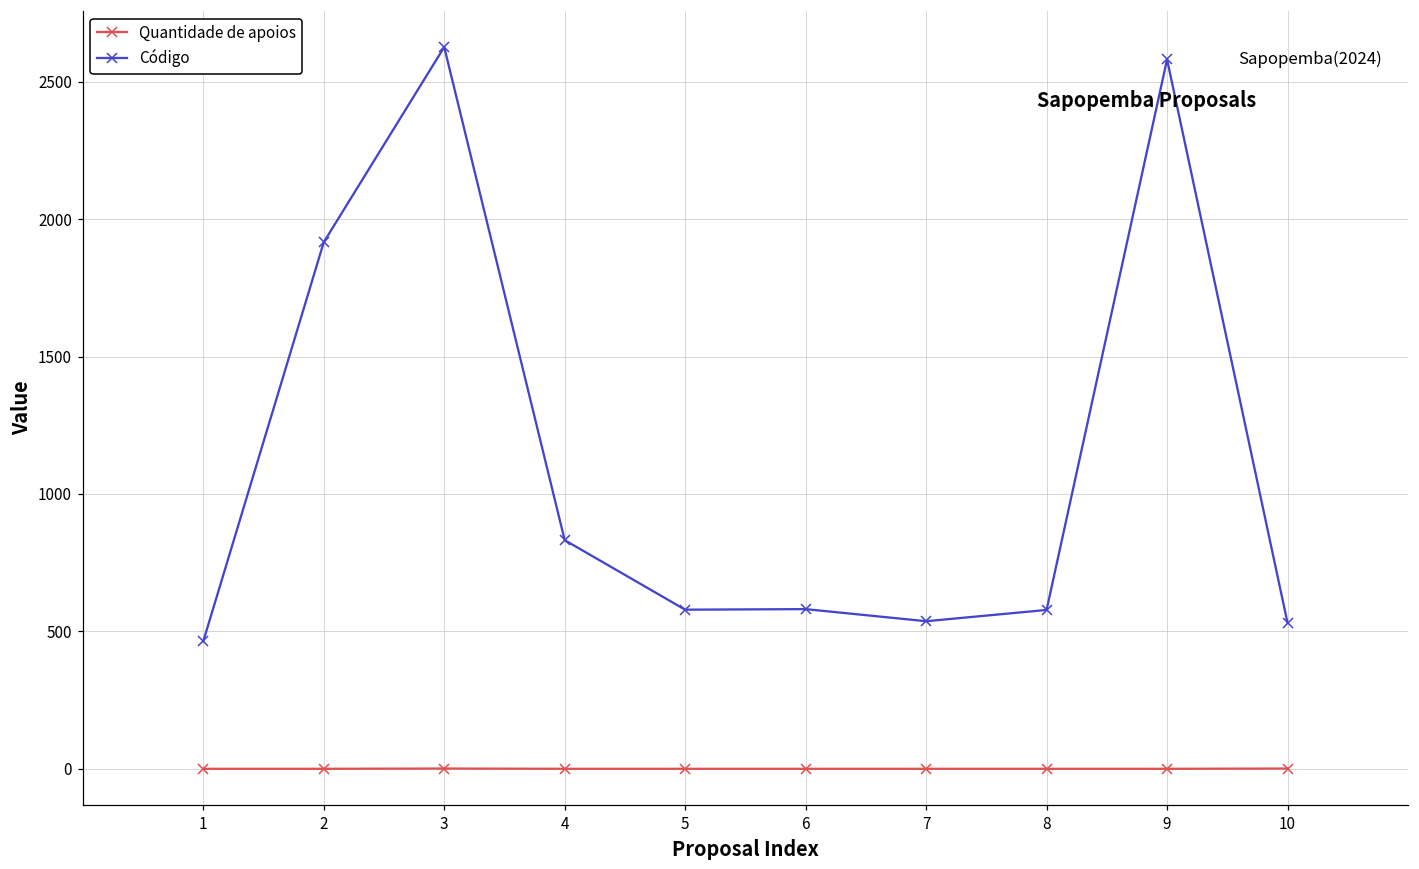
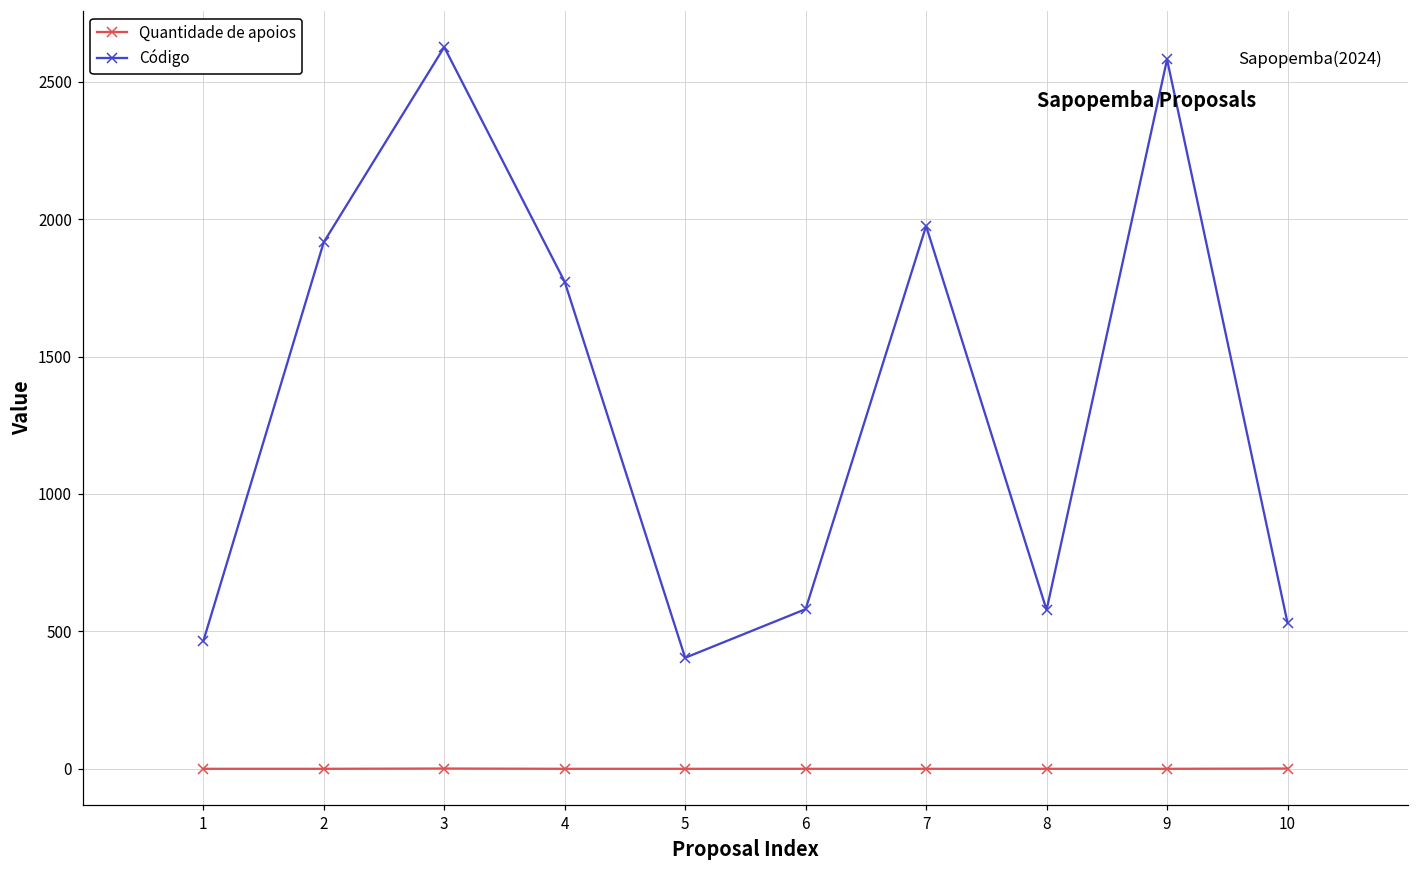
  {
    "Quantidade de apoios": {
      "1": 0,
      "2": 0,
      "3": 0,
      "4": 0,
      "5": 0,
      "6": 0,
      "7": 0,
      "8": 0,
      "9": 0,
      "10": 0
    },
    "Código": {
      "1": 460,
      "2": 1920,
      "3": 2630,
-     "4": 830,
-     "5": 580,
+     "4": 1770,
+     "5": 400,
      "6": 580,
-     "7": 540,
+     "7": 1980,
      "8": 580,
      "9": 2580,
      "10": 530
    }
  }
